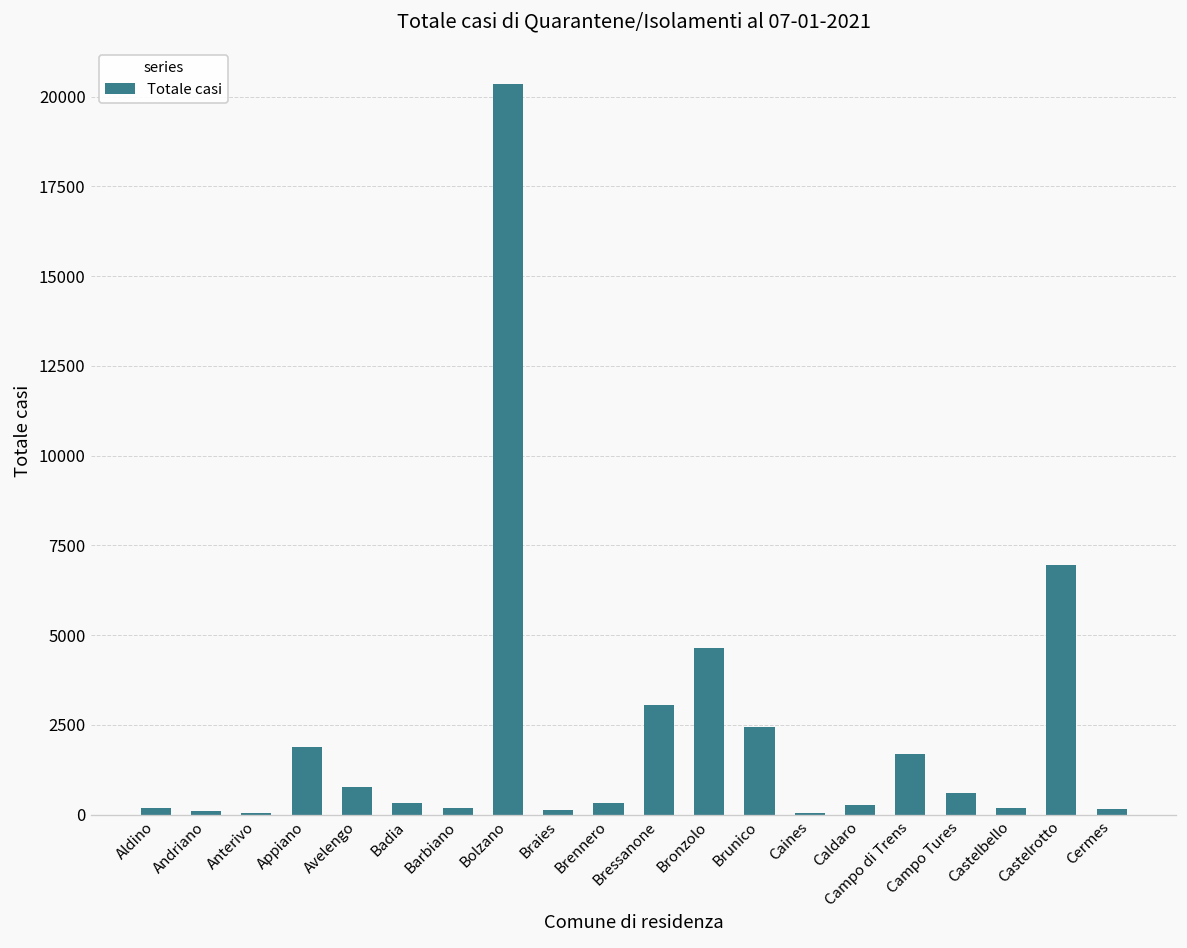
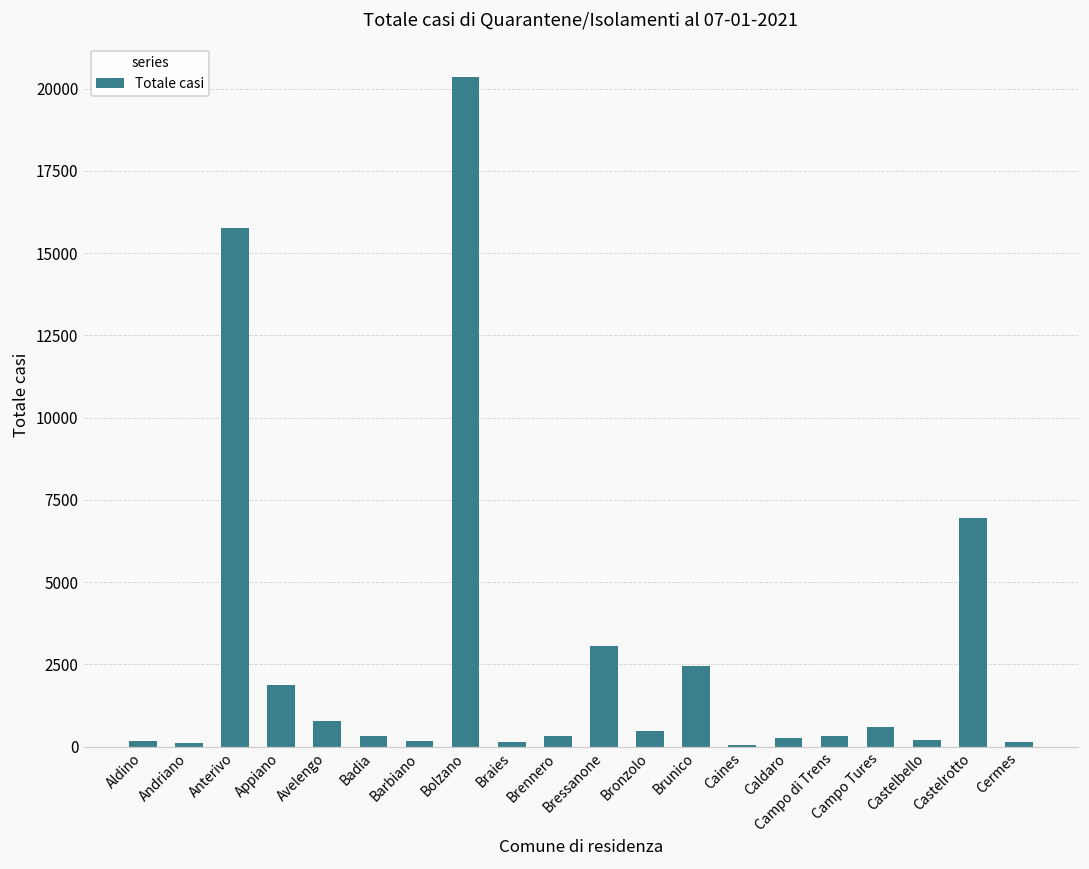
  {
    "Aldino": 200,
    "Andriano": 100,
-   "Anterivo": 0,
+   "Anterivo": 15800,
    "Appiano": 1900,
    "Avelengo": 800,
    "Badia": 300,
    "Barbiano": 200,
    "Bolzano": 20300,
    "Braies": 100,
    "Brennero": 300,
    "Bressanone": 3100,
-   "Bronzolo": 4700,
+   "Bronzolo": 500,
    "Brunico": 2400,
    "Caldaro": 300,
-   "Campo di Trens": 1700,
+   "Campo di Trens": 300,
    "Campo Tures": 600,
    "Castelbello": 200,
    "Castelrotto": 7000,
    "Cermes": 200
  }
